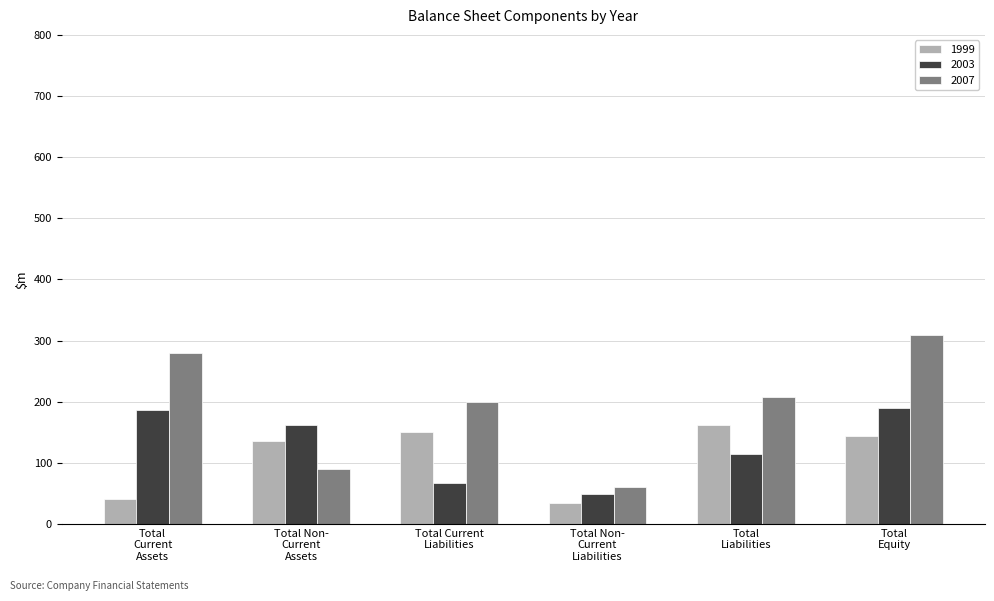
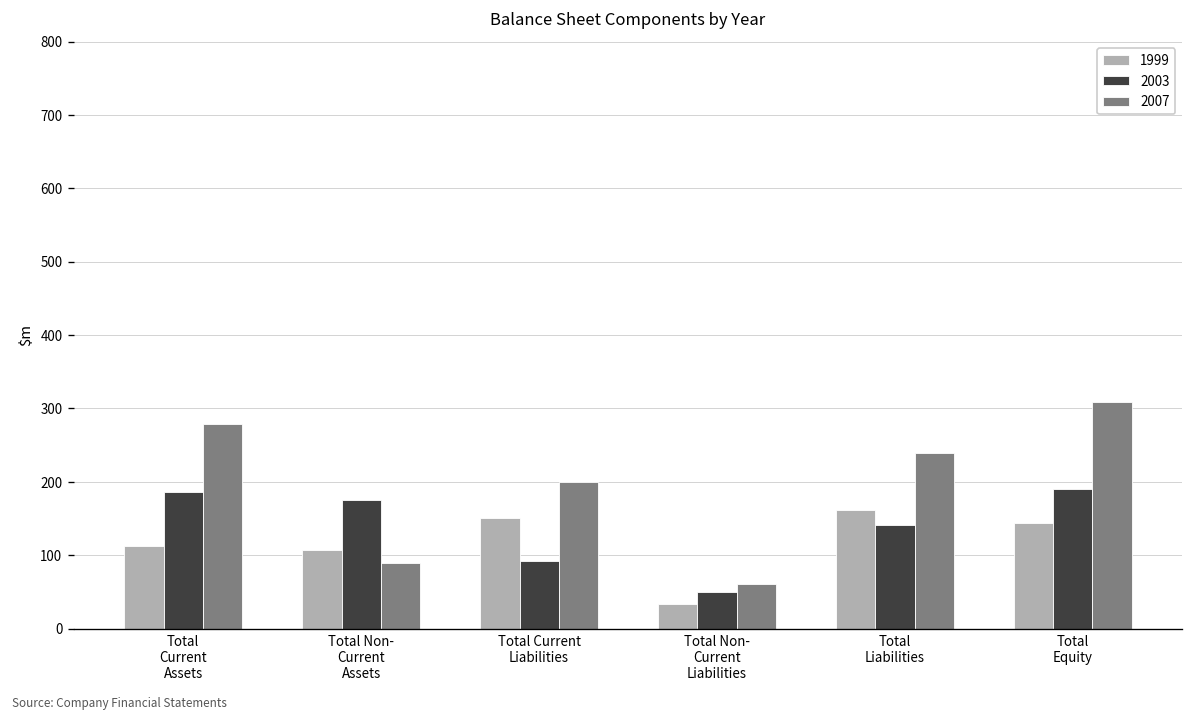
  {
    "1999": {
-     "Total Current Assets": 40,
-     "Total Non- Current Assets": 140,
+     "Total Current Assets": 110,
+     "Total Non- Current Assets": 110,
      "Total Current Liabilities": 150,
      "Total Non- Current Liabilities": 30,
      "Total Liabilities": 160,
      "Total Equity": 140
    },
    "2003": {
      "Total Current Assets": 190,
-     "Total Non- Current Assets": 160,
-     "Total Current Liabilities": 70,
+     "Total Non- Current Assets": 170,
+     "Total Current Liabilities": 90,
      "Total Non- Current Liabilities": 50,
-     "Total Liabilities": 110,
+     "Total Liabilities": 140,
      "Total Equity": 190
    },
    "2007": {
      "Total Current Assets": 280,
      "Total Non- Current Assets": 90,
      "Total Current Liabilities": 200,
      "Total Non- Current Liabilities": 60,
-     "Total Liabilities": 210,
+     "Total Liabilities": 240,
      "Total Equity": 310
    }
  }
